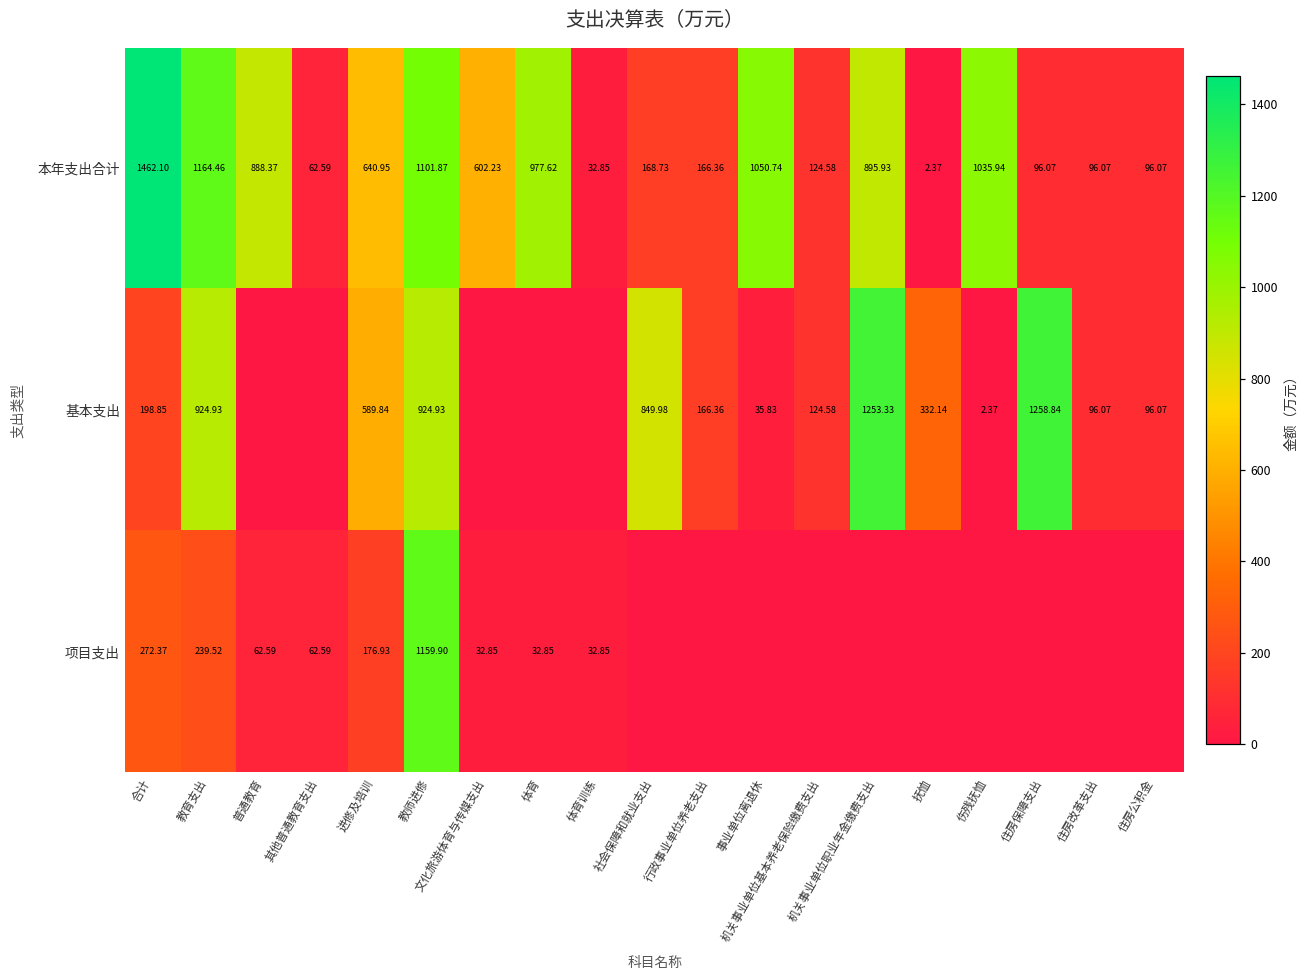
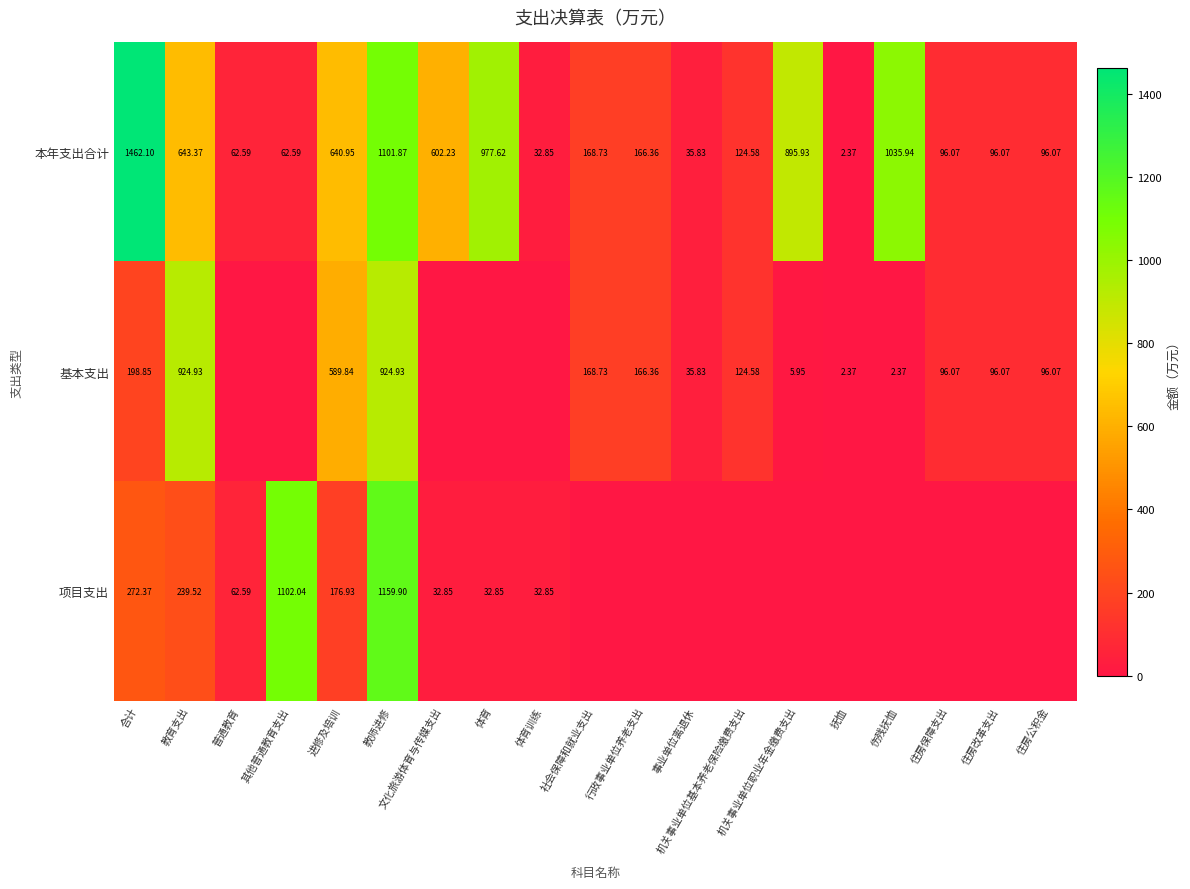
  {
    "本年支出合计": {
      "合计": 1462.10,
-     "教育支出": 1164.46,
-     "普通教育": 888.37,
+     "教育支出": 643.37,
+     "普通教育": 62.59,
      "其他普通教育支出": 62.59,
      "进修及培训": 640.95,
      "教师进修": 1101.87,
      "文化旅游体育与传媒支出": 602.23,
      "体育": 977.62,
      "体育训练": 32.85,
      "社会保障和就业支出": 168.73,
      "行政事业单位养老支出": 166.36,
-     "事业单位离退休": 1050.74,
+     "事业单位离退休": 35.83,
      "机关事业单位基本养老保险缴费支出": 124.58,
      "机关事业单位职业年金缴费支出": 895.93,
      "抚恤": 2.37,
      "伤残抚恤": 1035.94,
      "住房保障支出": 96.07,
      "住房改革支出": 96.07,
      "住房公积金": 96.07
    },
    "基本支出": {
      "合计": 198.85,
      "教育支出": 924.93,
      "进修及培训": 589.84,
      "教师进修": 924.93,
-     "社会保障和就业支出": 849.98,
+     "社会保障和就业支出": 168.73,
      "行政事业单位养老支出": 166.36,
      "事业单位离退休": 35.83,
      "机关事业单位基本养老保险缴费支出": 124.58,
-     "机关事业单位职业年金缴费支出": 1253.33,
-     "抚恤": 332.14,
+     "机关事业单位职业年金缴费支出": 5.95,
+     "抚恤": 2.37,
      "伤残抚恤": 2.37,
-     "住房保障支出": 1258.84,
+     "住房保障支出": 96.07,
      "住房改革支出": 96.07,
      "住房公积金": 96.07
    },
    "项目支出": {
      "合计": 272.37,
      "教育支出": 239.52,
      "普通教育": 62.59,
-     "其他普通教育支出": 62.59,
+     "其他普通教育支出": 1102.04,
      "进修及培训": 176.93,
      "教师进修": 1159.90,
      "文化旅游体育与传媒支出": 32.85,
      "体育": 32.85,
      "体育训练": 32.85
    }
  }
